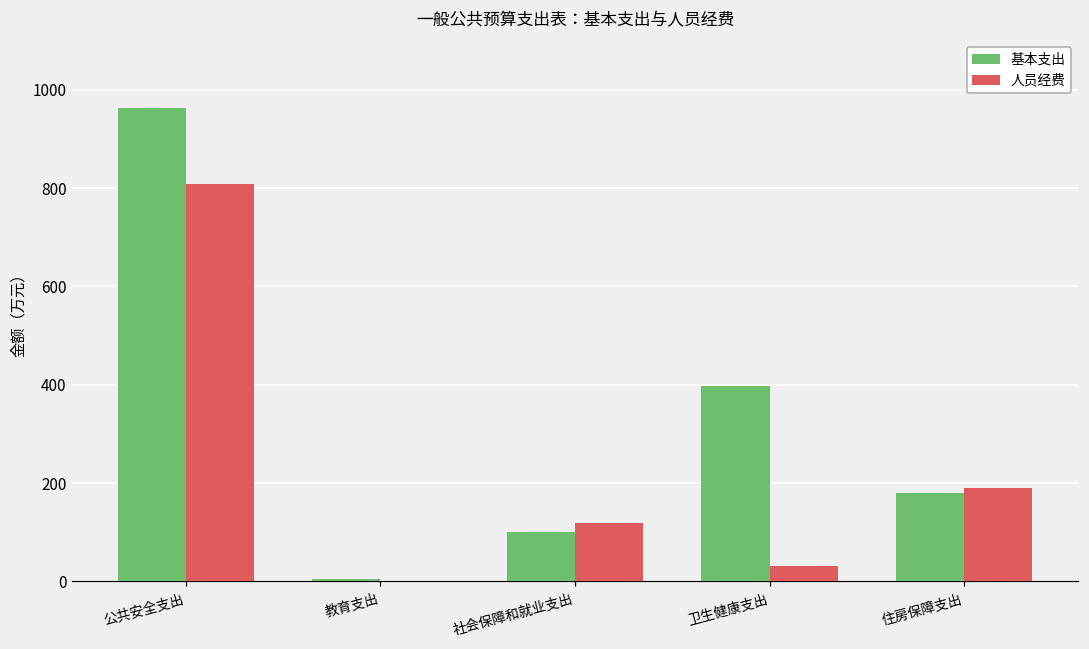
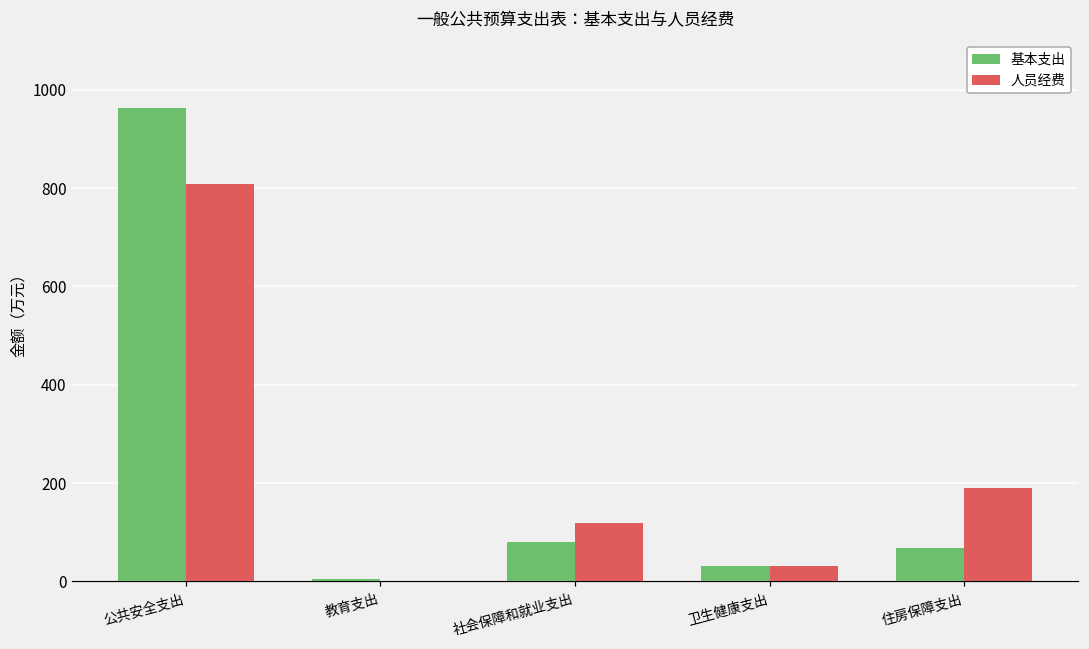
  {
    "基本支出": {
      "公共安全支出": 960,
-     "社会保障和就业支出": 100,
-     "卫生健康支出": 400,
-     "住房保障支出": 180
+     "社会保障和就业支出": 80,
+     "卫生健康支出": 30,
+     "住房保障支出": 70
    },
    "人员经费": {
      "公共安全支出": 810,
      "教育支出": 0,
      "社会保障和就业支出": 120,
      "卫生健康支出": 30,
      "住房保障支出": 190
    }
  }
